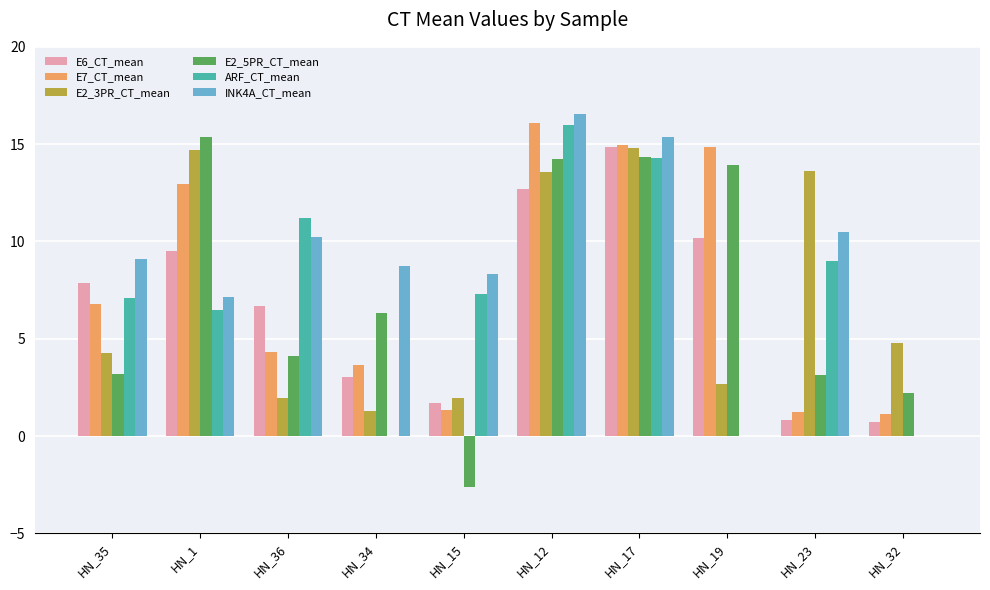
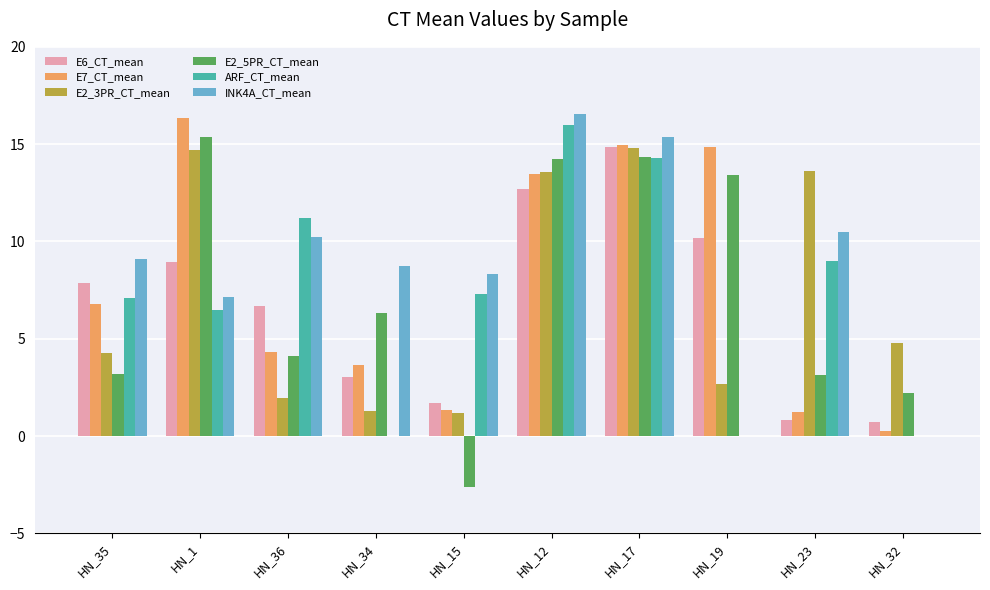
  {
    "E6_CT_mean": {
      "HN_35": 7.9,
-     "HN_1": 9.5,
+     "HN_1": 9.0,
      "HN_36": 6.7,
      "HN_34": 3.0,
      "HN_15": 1.7,
      "HN_12": 12.7,
      "HN_17": 14.8,
      "HN_19": 10.2,
      "HN_23": 0.8,
      "HN_32": 0.7
    },
    "E7_CT_mean": {
      "HN_35": 6.8,
-     "HN_1": 12.9,
+     "HN_1": 16.4,
      "HN_36": 4.3,
      "HN_34": 3.7,
      "HN_15": 1.3,
-     "HN_12": 16.1,
+     "HN_12": 13.5,
      "HN_17": 14.9,
      "HN_19": 14.8,
      "HN_23": 1.2,
-     "HN_32": 1.1
+     "HN_32": 0.3
    },
    "E2_3PR_CT_mean": {
      "HN_35": 4.3,
      "HN_1": 14.7,
      "HN_36": 2.0,
      "HN_34": 1.3,
-     "HN_15": 2.0,
+     "HN_15": 1.2,
      "HN_12": 13.6,
      "HN_17": 14.8,
      "HN_19": 2.7,
      "HN_23": 13.6,
      "HN_32": 4.8
    },
    "E2_5PR_CT_mean": {
      "HN_35": 3.2,
      "HN_1": 15.4,
      "HN_36": 4.1,
      "HN_34": 6.3,
      "HN_15": -2.6,
      "HN_12": 14.2,
      "HN_17": 14.3,
-     "HN_19": 13.9,
+     "HN_19": 13.4,
      "HN_23": 3.1,
      "HN_32": 2.2
    }
  }
